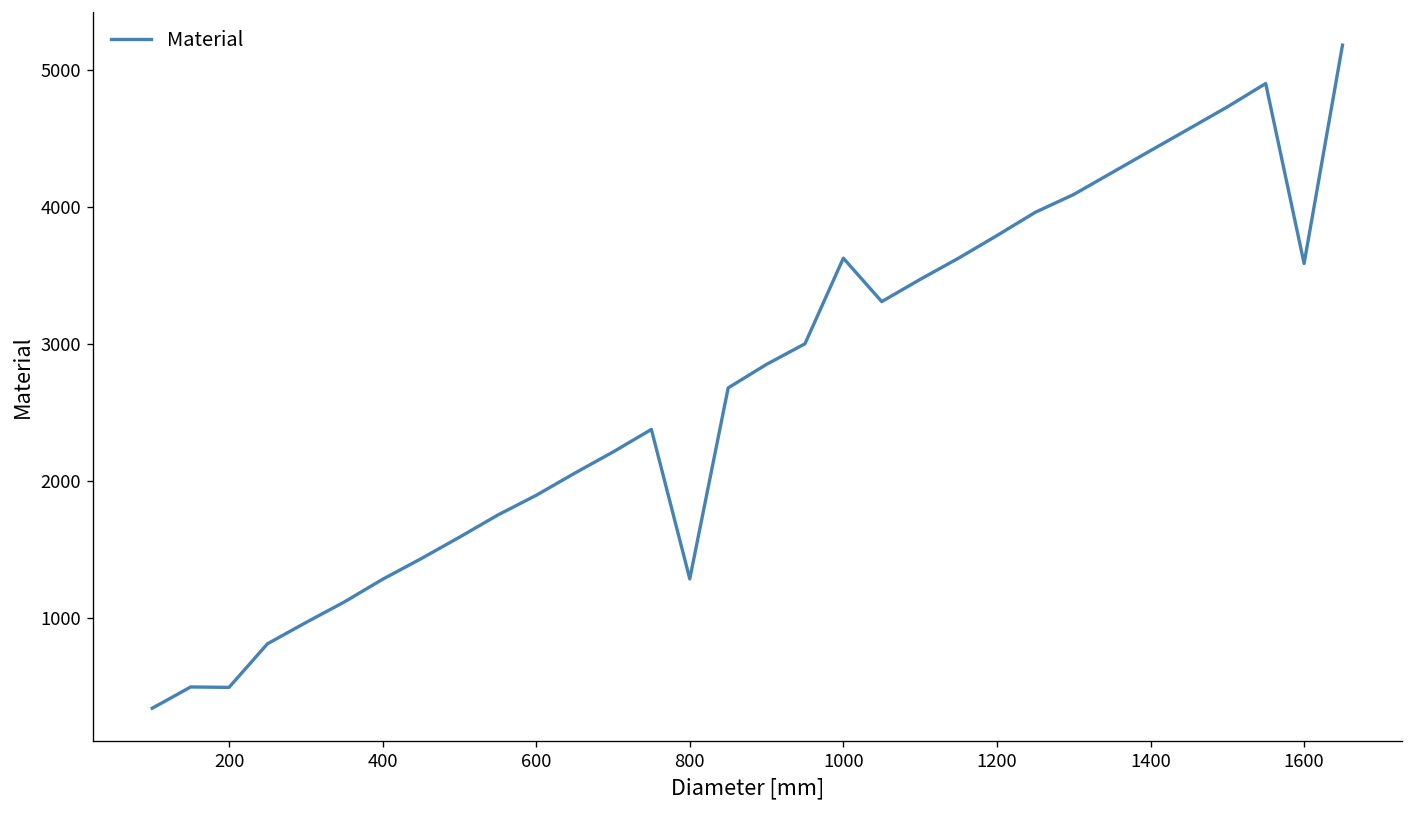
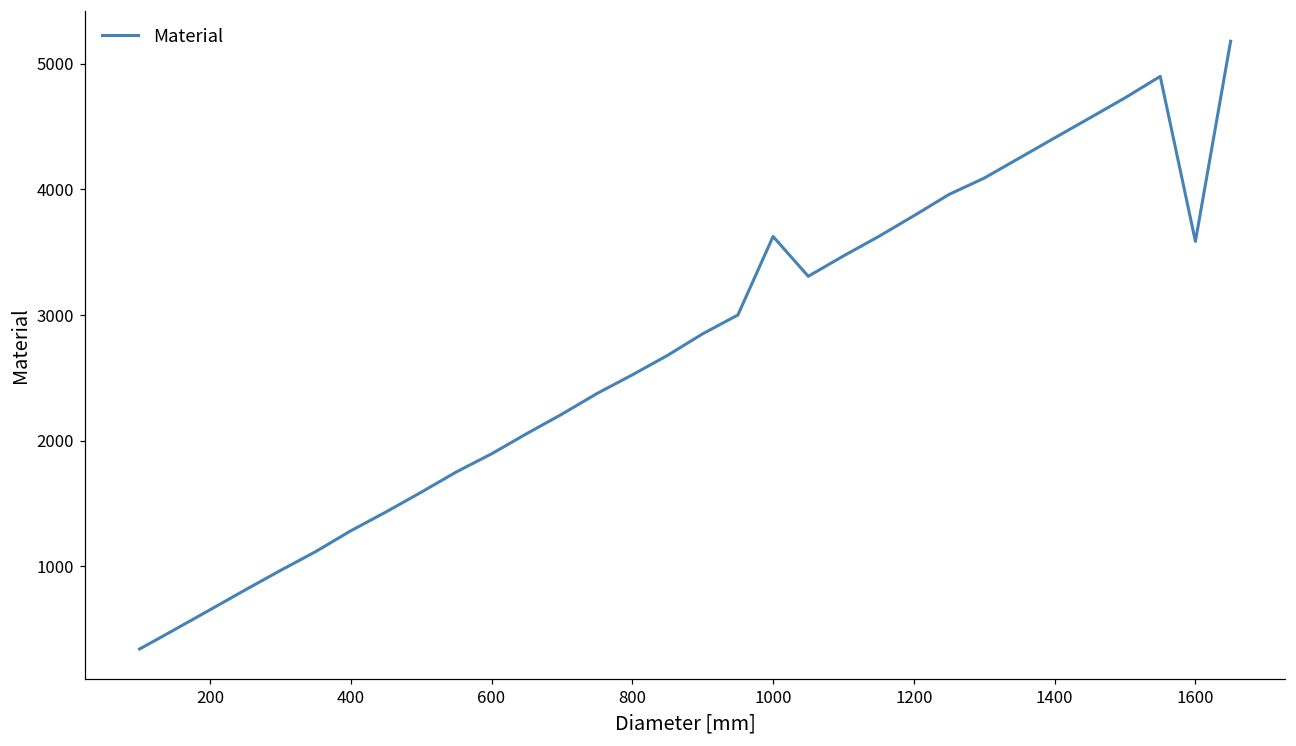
  {
-   "200": 490,
+   "200": 650,
    "400": 1280,
    "600": 1890,
-   "800": 1280,
+   "800": 2520,
    "1000": 3630,
    "1200": 3790,
    "1400": 4410,
    "1600": 3590
  }
